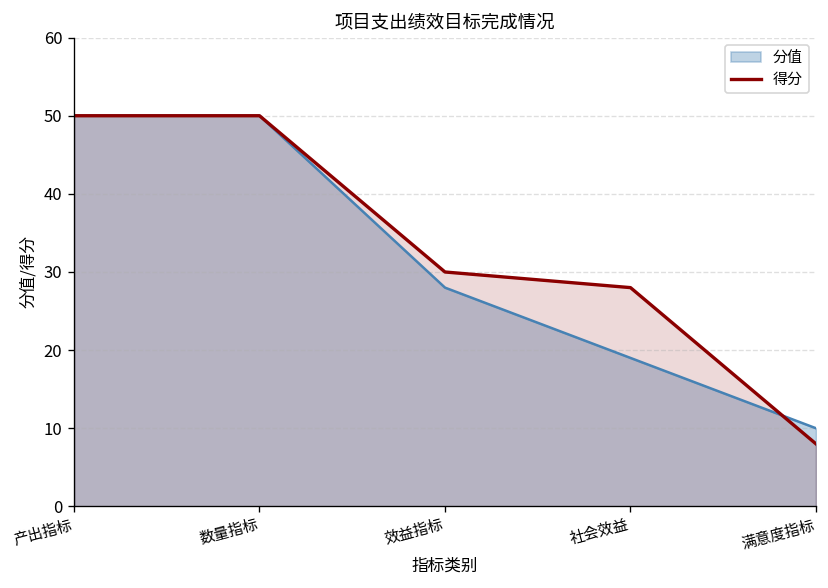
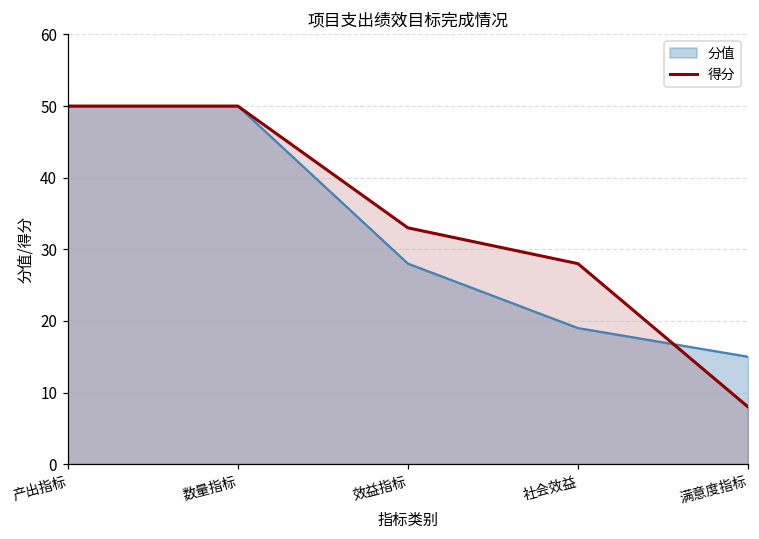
  {
    "分值": {
      "效益指标": 28,
      "社会效益": 19,
-     "满意度指标": 10
+     "满意度指标": 15
    },
    "得分": {
-     "效益指标": 30,
+     "效益指标": 33,
      "社会效益": 28,
      "满意度指标": 8
    }
  }
